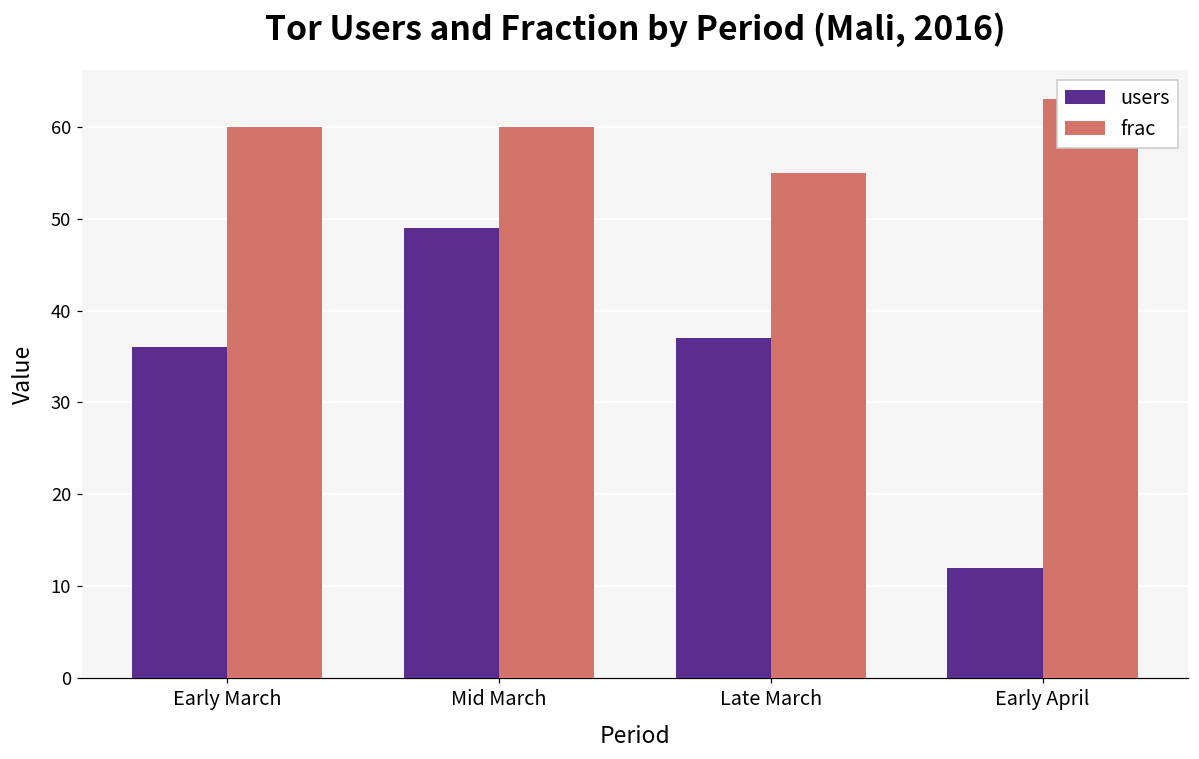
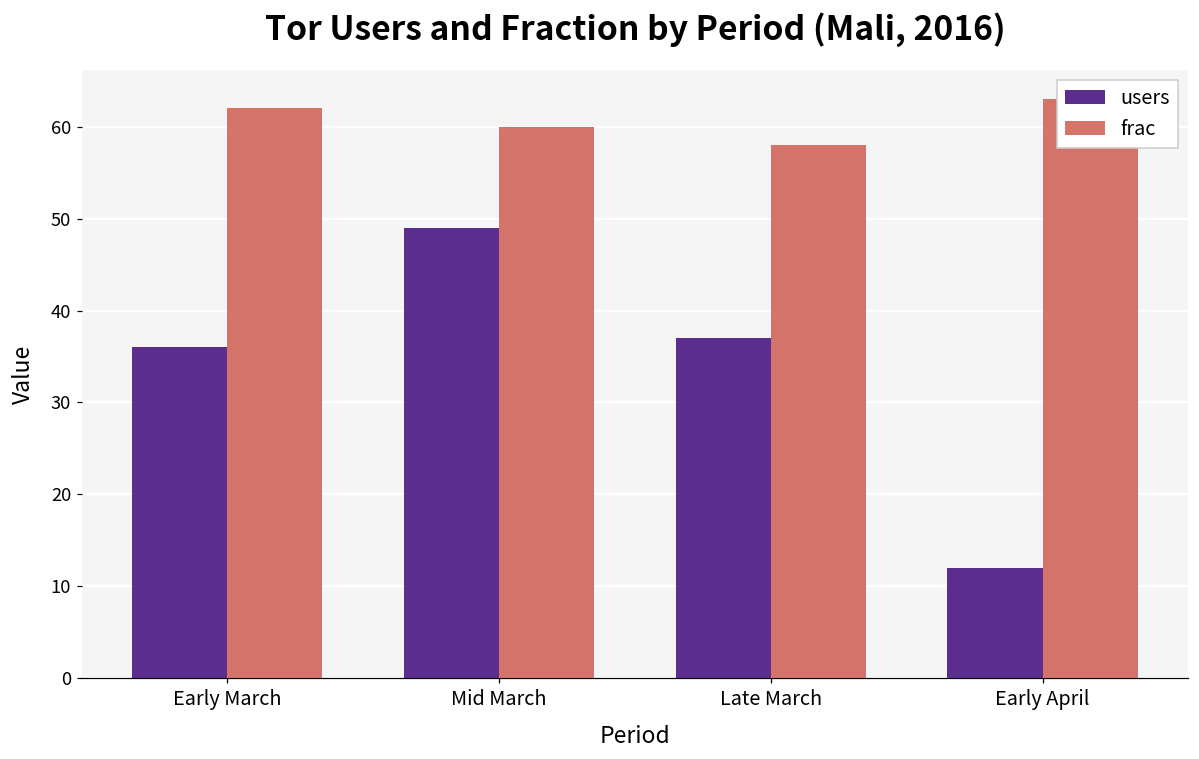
  {
    "users": {
      "Early March": 36,
      "Mid March": 49,
      "Late March": 37,
      "Early April": 12
    },
    "frac": {
-     "Early March": 60,
+     "Early March": 62,
      "Mid March": 60,
-     "Late March": 55
+     "Late March": 58
    }
  }
